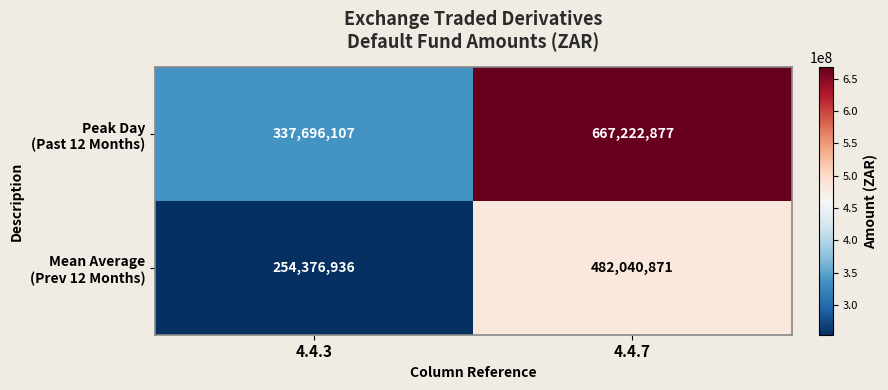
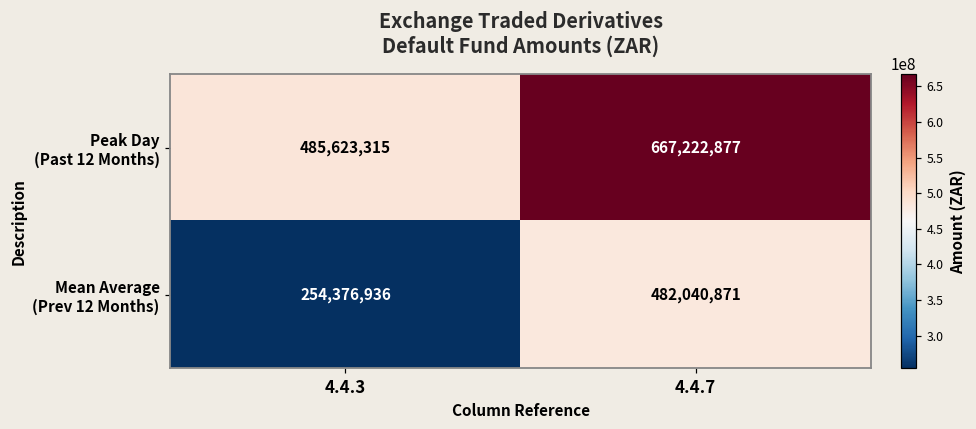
  {
    "Peak Day (Past 12 Months)": {
-     "4.4.3": "337,696,107",
+     "4.4.3": "485,623,315",
      "4.4.7": "667,222,877"
    },
    "Mean Average (Prev 12 Months)": {
      "4.4.3": "254,376,936",
      "4.4.7": "482,040,871"
    }
  }
